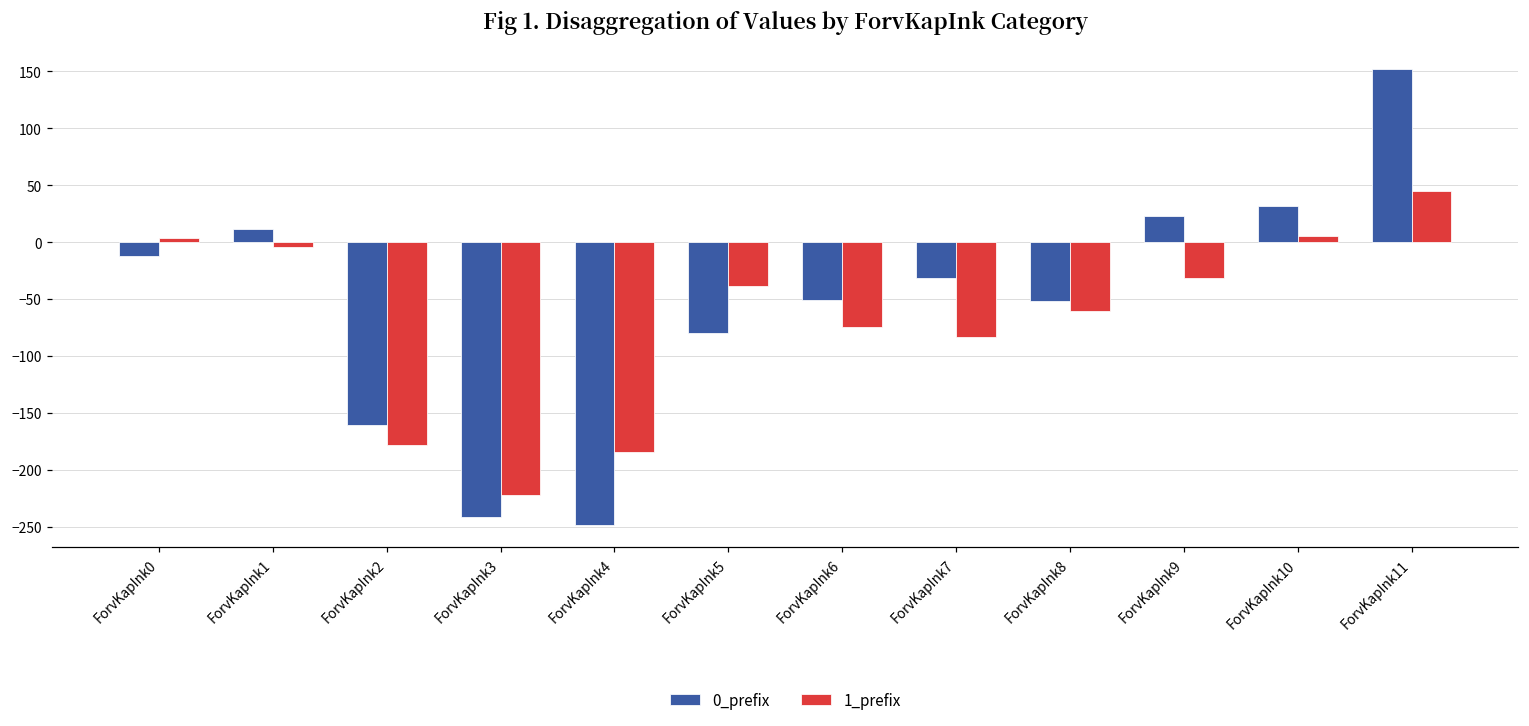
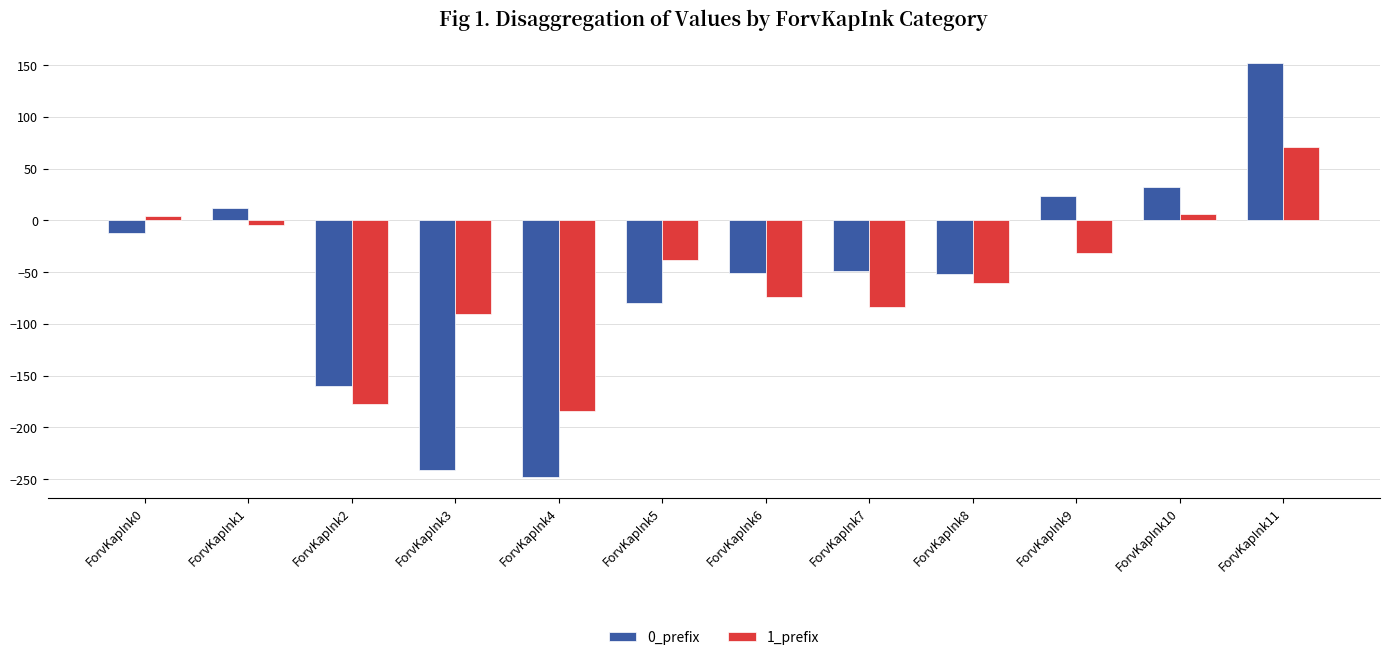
  {
    "0_prefix": {
      "ForvKapInk0": -12,
      "ForvKapInk1": 12,
      "ForvKapInk2": -160,
      "ForvKapInk3": -241,
      "ForvKapInk4": -248,
      "ForvKapInk5": -80,
      "ForvKapInk6": -51,
-     "ForvKapInk7": -31,
+     "ForvKapInk7": -49,
      "ForvKapInk8": -52,
      "ForvKapInk9": 23,
      "ForvKapInk10": 32,
      "ForvKapInk11": 152
    },
    "1_prefix": {
      "ForvKapInk0": 4,
      "ForvKapInk1": -4,
      "ForvKapInk2": -178,
-     "ForvKapInk3": -222,
+     "ForvKapInk3": -91,
      "ForvKapInk4": -184,
      "ForvKapInk5": -39,
      "ForvKapInk6": -75,
      "ForvKapInk7": -83,
      "ForvKapInk8": -60,
      "ForvKapInk9": -31,
      "ForvKapInk10": 6,
-     "ForvKapInk11": 45
+     "ForvKapInk11": 70
    }
  }
